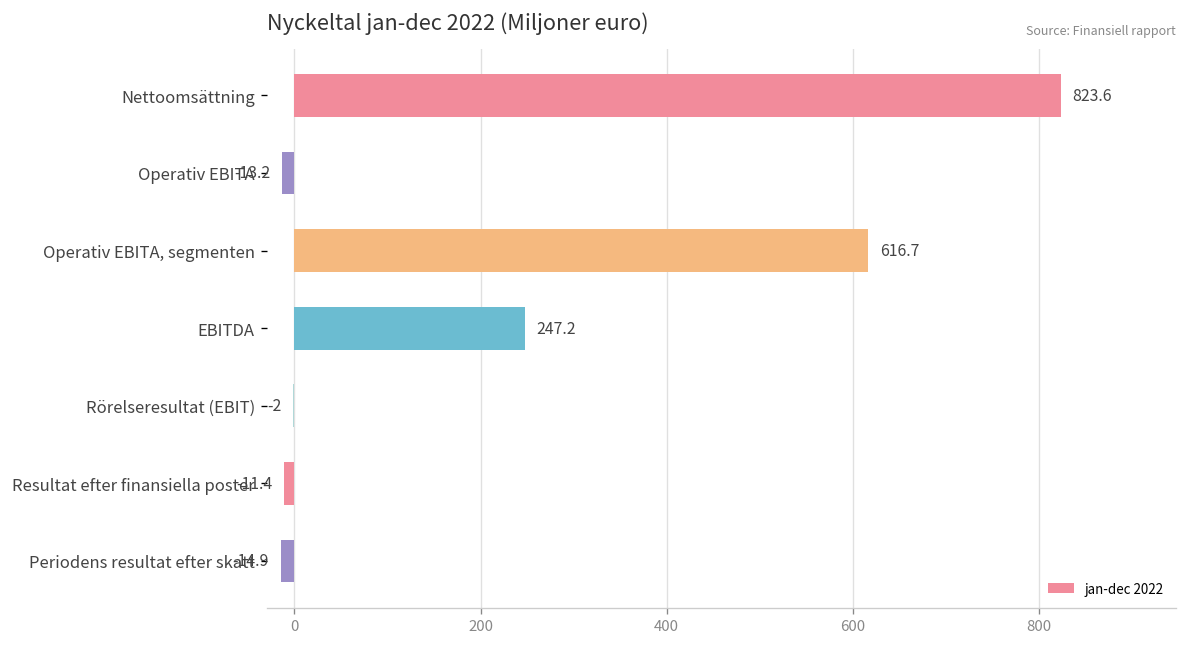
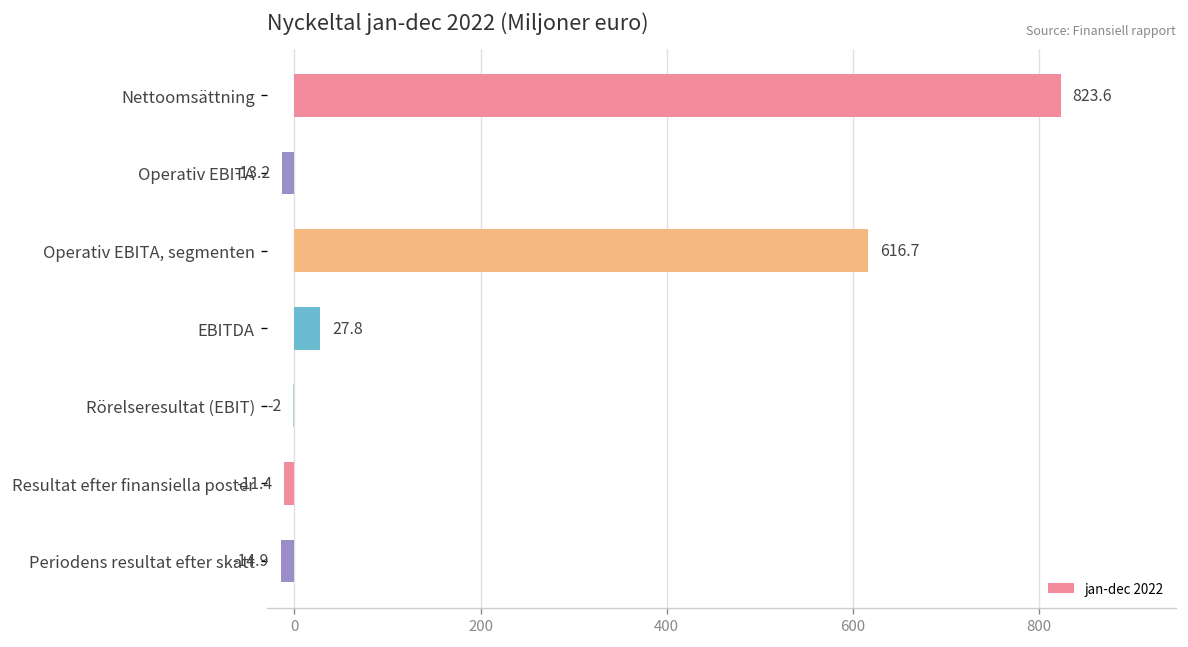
  {
    "Nettoomsättning": 823.6,
    "Operativ EBITA": -13.2,
    "Operativ EBITA, segmenten": 616.7,
-   "EBITDA": 247.2,
+   "EBITDA": 27.8,
    "Rörelseresultat (EBIT)": -2,
    "Resultat efter finansiella poster": -11.4,
    "Periodens resultat efter skatt": -14.9
  }
